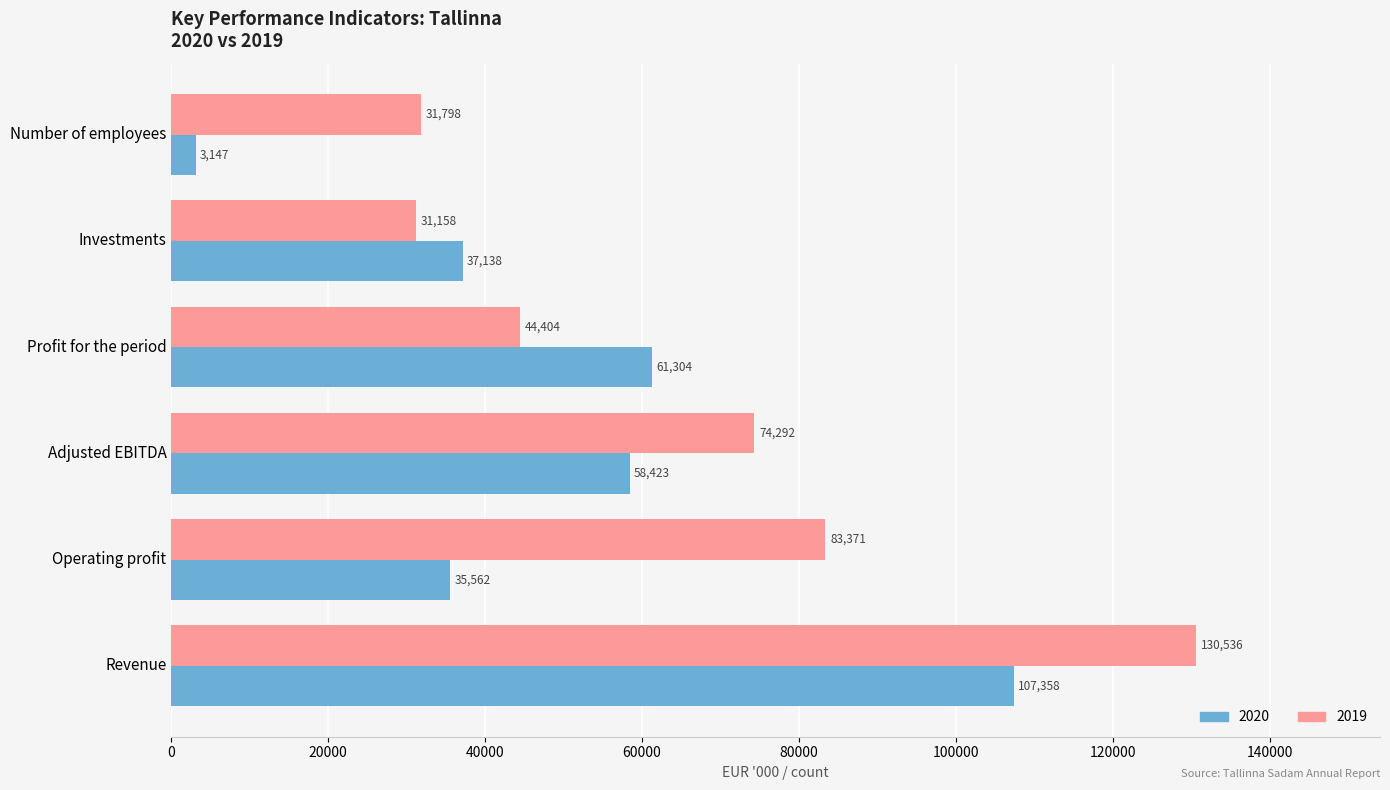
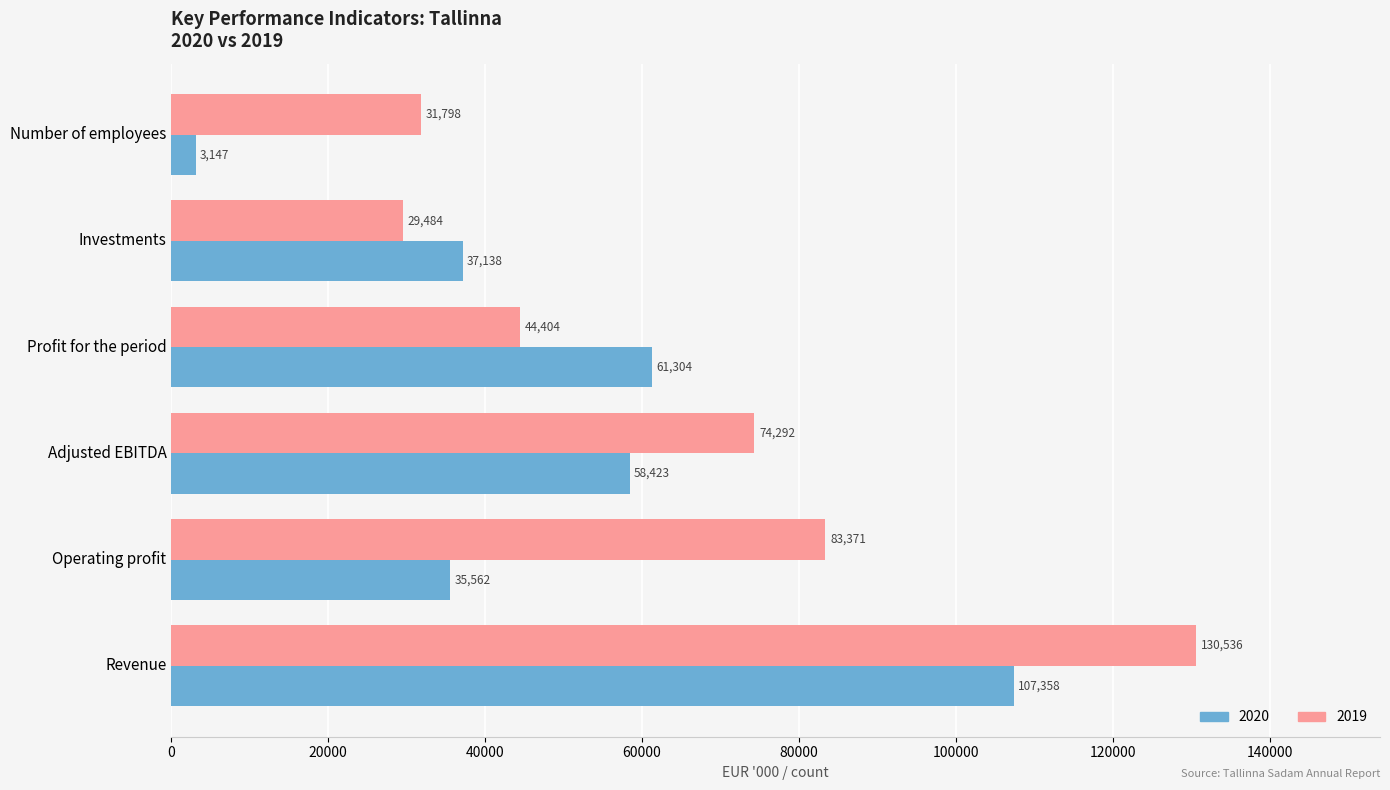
  {
    "2019": {
      "Number of employees": "31,798",
-     "Investments": "31,158",
+     "Investments": "29,484",
      "Profit for the period": "44,404",
      "Adjusted EBITDA": "74,292",
      "Operating profit": "83,371",
      "Revenue": "130,536"
    },
    "2020": {
      "Number of employees": "3,147",
      "Investments": "37,138",
      "Profit for the period": "61,304",
      "Adjusted EBITDA": "58,423",
      "Operating profit": "35,562",
      "Revenue": "107,358"
    }
  }
